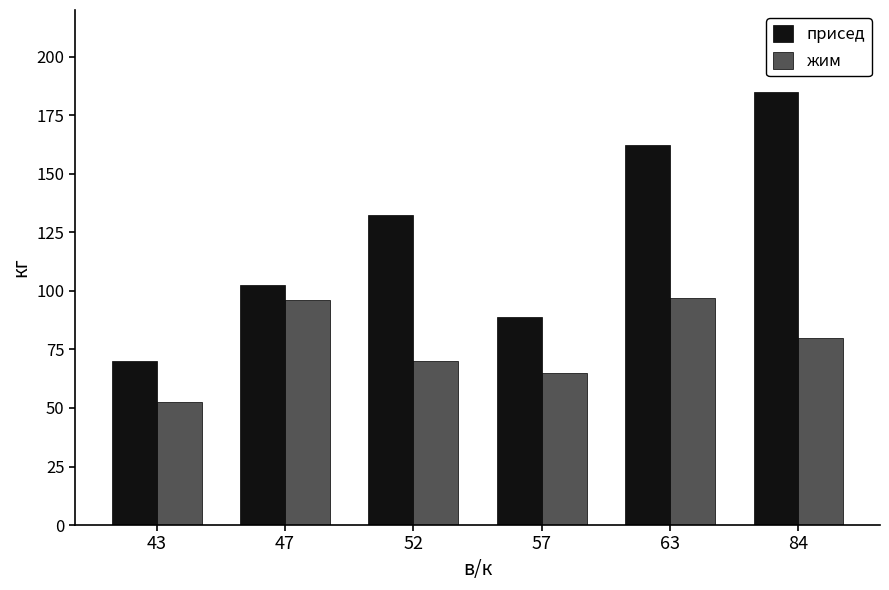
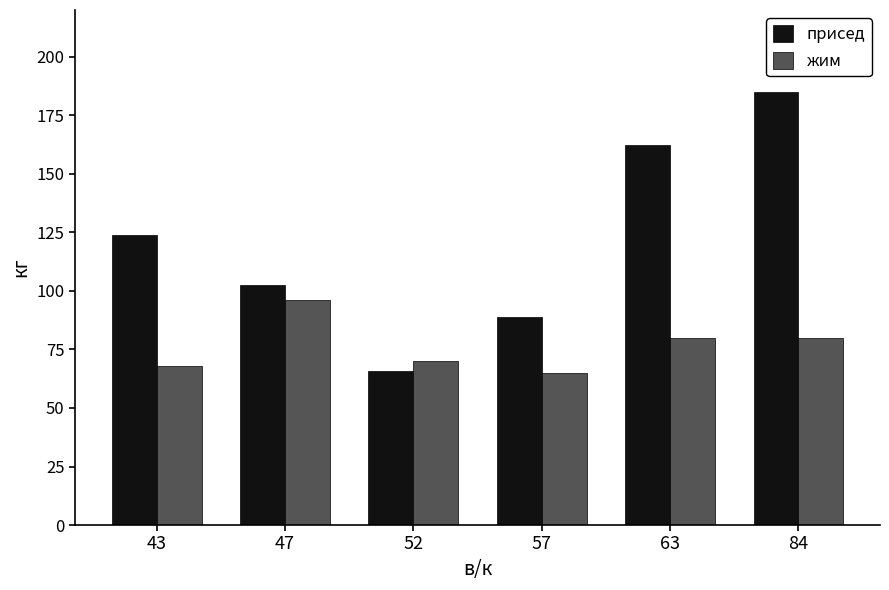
  {
    "присед": {
-     "43": 70,
+     "43": 124,
      "47": 103,
-     "52": 133,
+     "52": 66,
      "57": 89,
      "63": 163,
      "84": 185
    },
    "жим": {
-     "43": 53,
+     "43": 68,
      "47": 96,
      "52": 70,
      "57": 65,
-     "63": 97,
+     "63": 80,
      "84": 80
    }
  }
